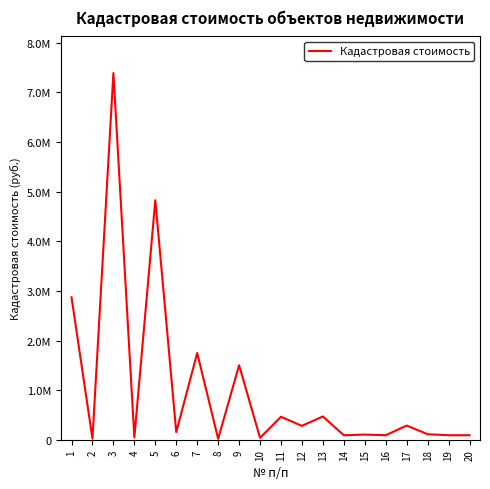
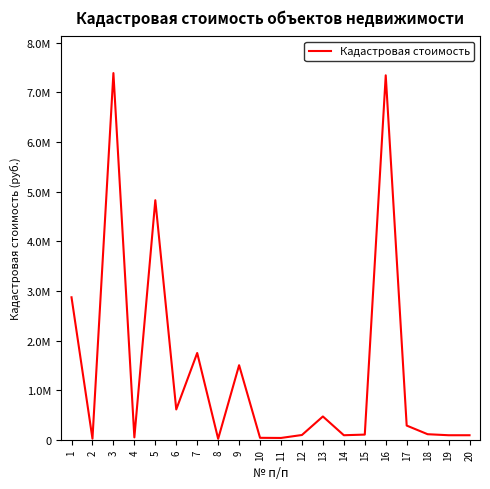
  {
    "1": 2900000,
    "2": 0,
    "3": 7400000,
    "4": 0,
    "5": 4800000,
-   "6": 200000,
+   "6": 600000,
    "7": 1700000,
    "8": 0,
    "9": 1500000,
    "10": 0,
-   "11": 500000,
-   "12": 300000,
+   "11": 0,
+   "12": 100000,
    "13": 500000,
    "14": 100000,
    "15": 100000,
-   "16": 100000,
+   "16": 7300000,
    "17": 300000,
    "18": 100000,
    "19": 100000,
    "20": 100000
  }
